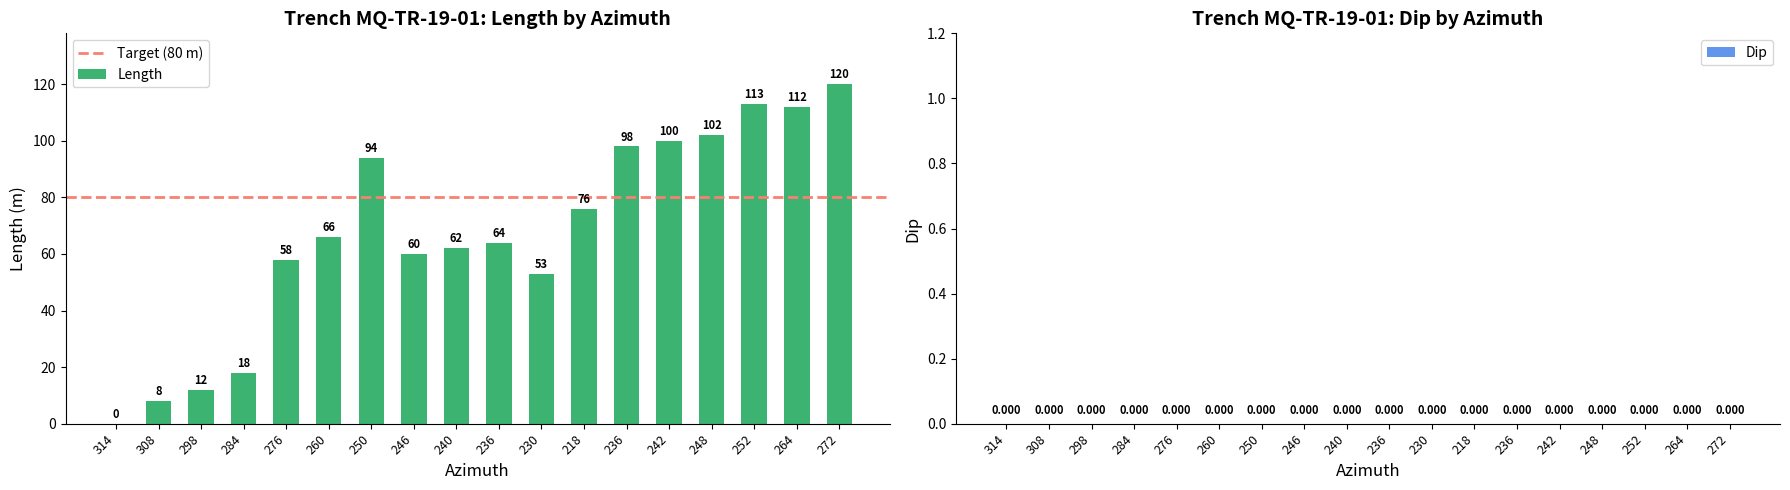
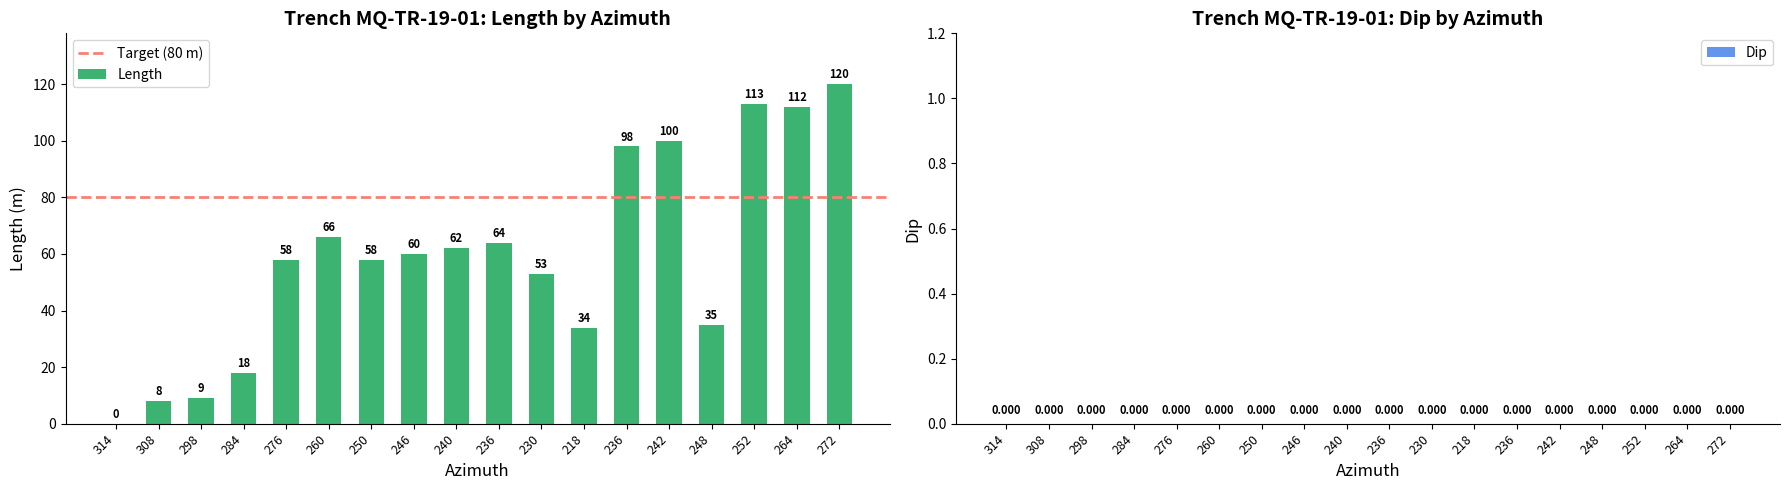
  {
    "Trench MQ-TR-19-01: Length by Azimuth": {
      "314": 0,
      "308": 8,
-     "298": 12,
+     "298": 9,
      "284": 18,
      "276": 58,
      "260": 66,
-     "250": 94,
+     "250": 58,
      "246": 60,
      "240": 62,
      "230": 53,
-     "218": 76,
+     "218": 34,
      "242": 100,
-     "248": 102,
+     "248": 35,
      "252": 113,
      "264": 112,
      "272": 120
    },
    "Trench MQ-TR-19-01: Dip by Azimuth": {
      "314": 0.000,
      "308": 0.000,
      "298": 0.000,
      "284": 0.000,
      "276": 0.000,
      "260": 0.000,
      "250": 0.000,
      "246": 0.000,
      "240": 0.000,
      "230": 0.000,
      "218": 0.000,
      "242": 0.000,
      "248": 0.000,
      "252": 0.000,
      "264": 0.000,
      "272": 0.000
    }
  }
